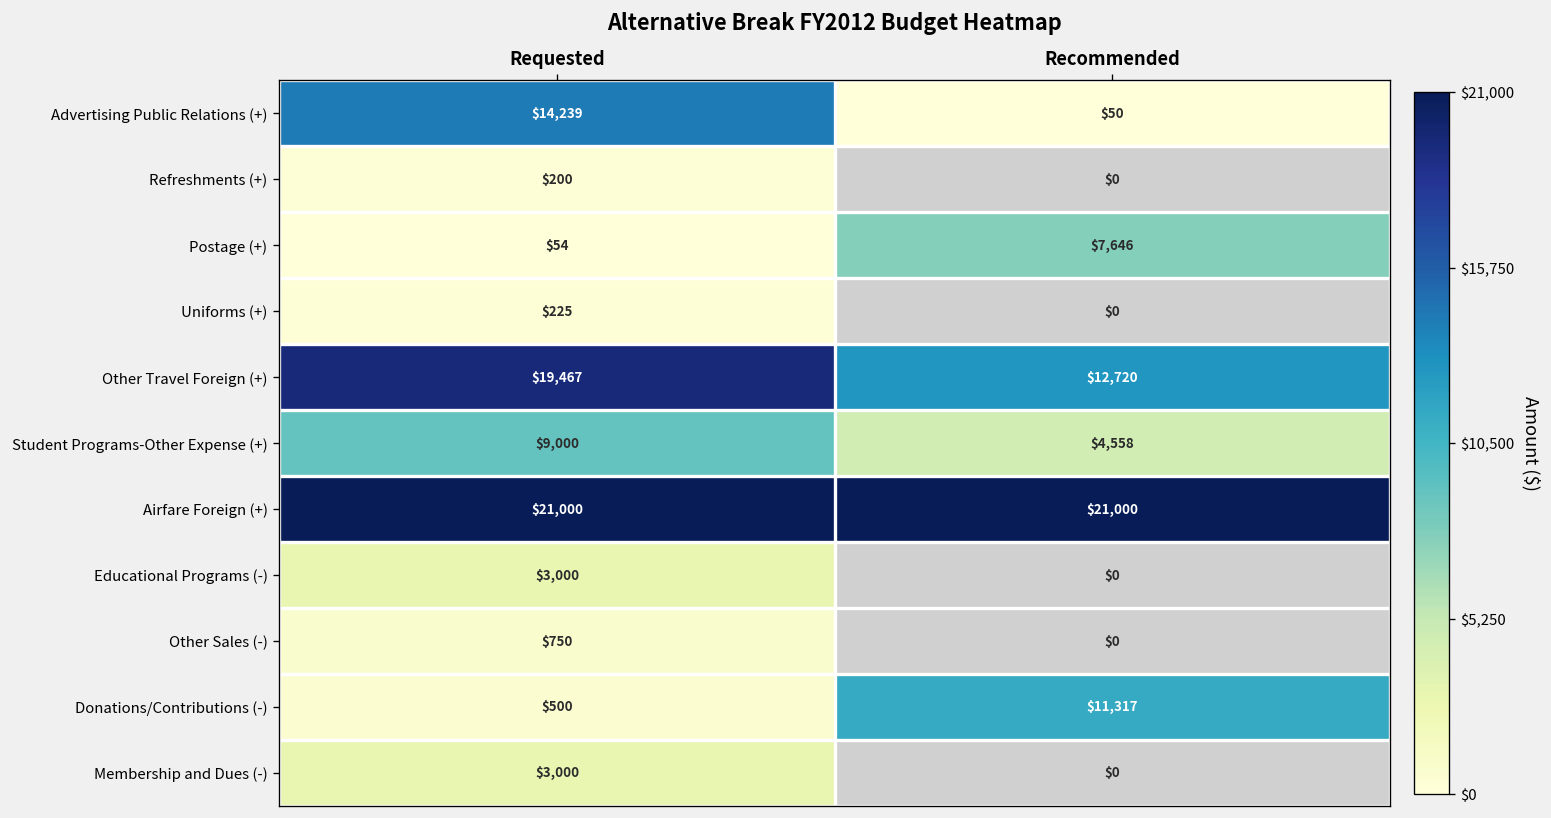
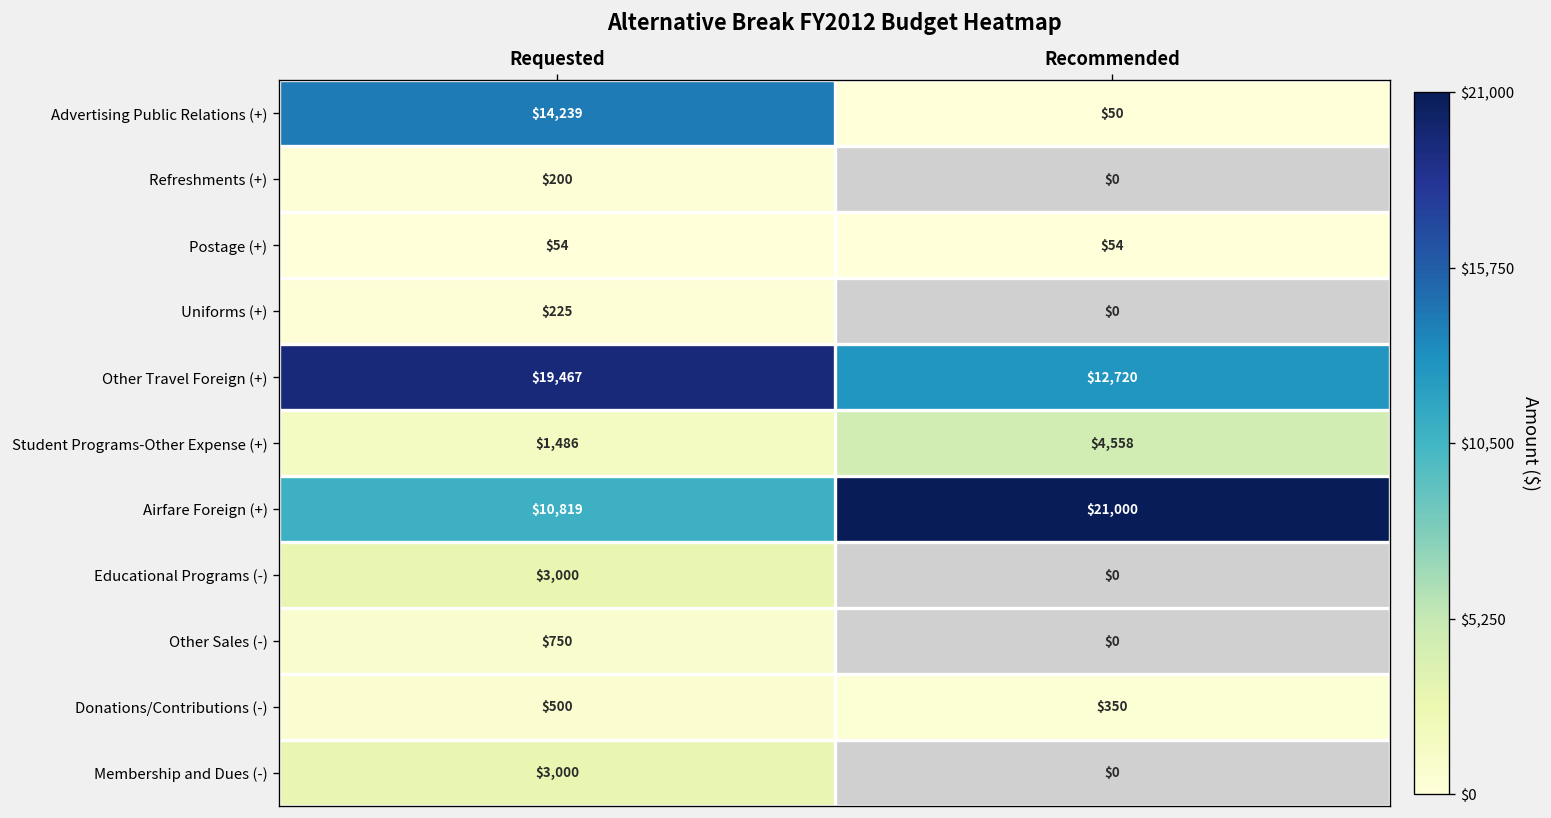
  {
    "Advertising Public Relations (+)": {
      "Requested": "$14,239",
      "Recommended": "$50"
    },
    "Refreshments (+)": {
      "Requested": "$200"
    },
    "Postage (+)": {
      "Requested": "$54",
-     "Recommended": "$7,646"
+     "Recommended": "$54"
    },
    "Uniforms (+)": {
      "Requested": "$225"
    },
    "Other Travel Foreign (+)": {
      "Requested": "$19,467",
      "Recommended": "$12,720"
    },
    "Student Programs-Other Expense (+)": {
-     "Requested": "$9,000",
+     "Requested": "$1,486",
      "Recommended": "$4,558"
    },
    "Airfare Foreign (+)": {
-     "Requested": "$21,000",
+     "Requested": "$10,819",
      "Recommended": "$21,000"
    },
    "Educational Programs (-)": {
      "Requested": "$3,000"
    },
    "Other Sales (-)": {
      "Requested": "$750"
    },
    "Donations/Contributions (-)": {
      "Requested": "$500",
-     "Recommended": "$11,317"
+     "Recommended": "$350"
    },
    "Membership and Dues (-)": {
      "Requested": "$3,000"
    }
  }
